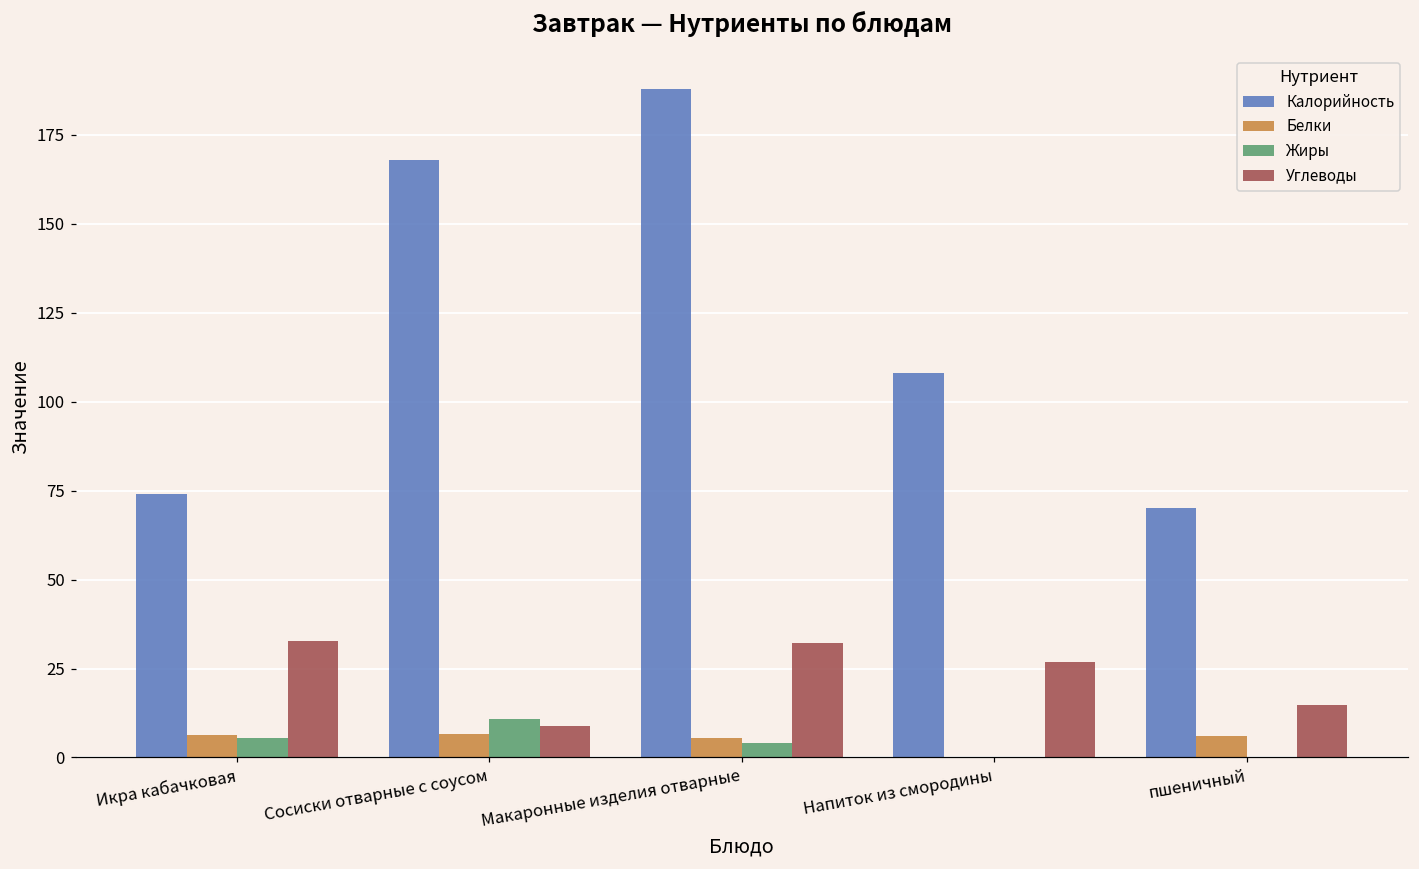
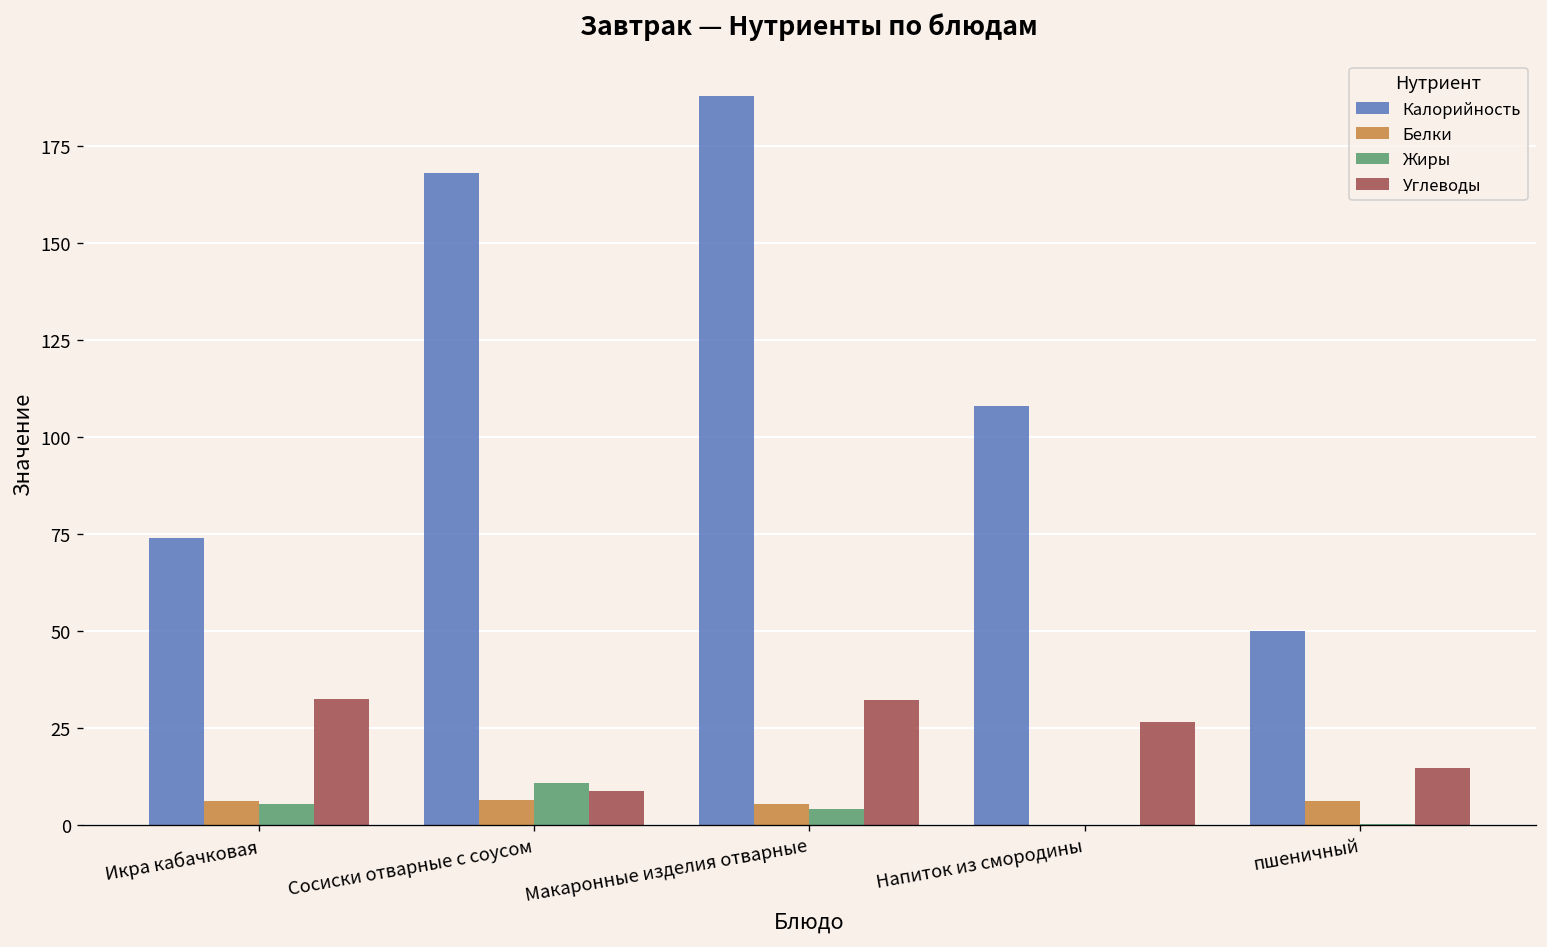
  {
    "Калорийность": {
      "Икра кабачковая": 74,
      "Сосиски отварные с соусом": 168,
      "Макаронные изделия отварные": 188,
      "Напиток из смородины": 108,
-     "пшеничный": 70
+     "пшеничный": 50
    },
    "Белки": {
      "Икра кабачковая": 6,
      "Сосиски отварные с соусом": 7,
      "Макаронные изделия отварные": 5,
      "пшеничный": 6
    },
    "Жиры": {
      "Икра кабачковая": 5,
      "Сосиски отварные с соусом": 11,
      "Макаронные изделия отварные": 4
    },
    "Углеводы": {
      "Икра кабачковая": 33,
      "Сосиски отварные с соусом": 9,
      "Макаронные изделия отварные": 32,
      "Напиток из смородины": 27,
      "пшеничный": 15
    }
  }
